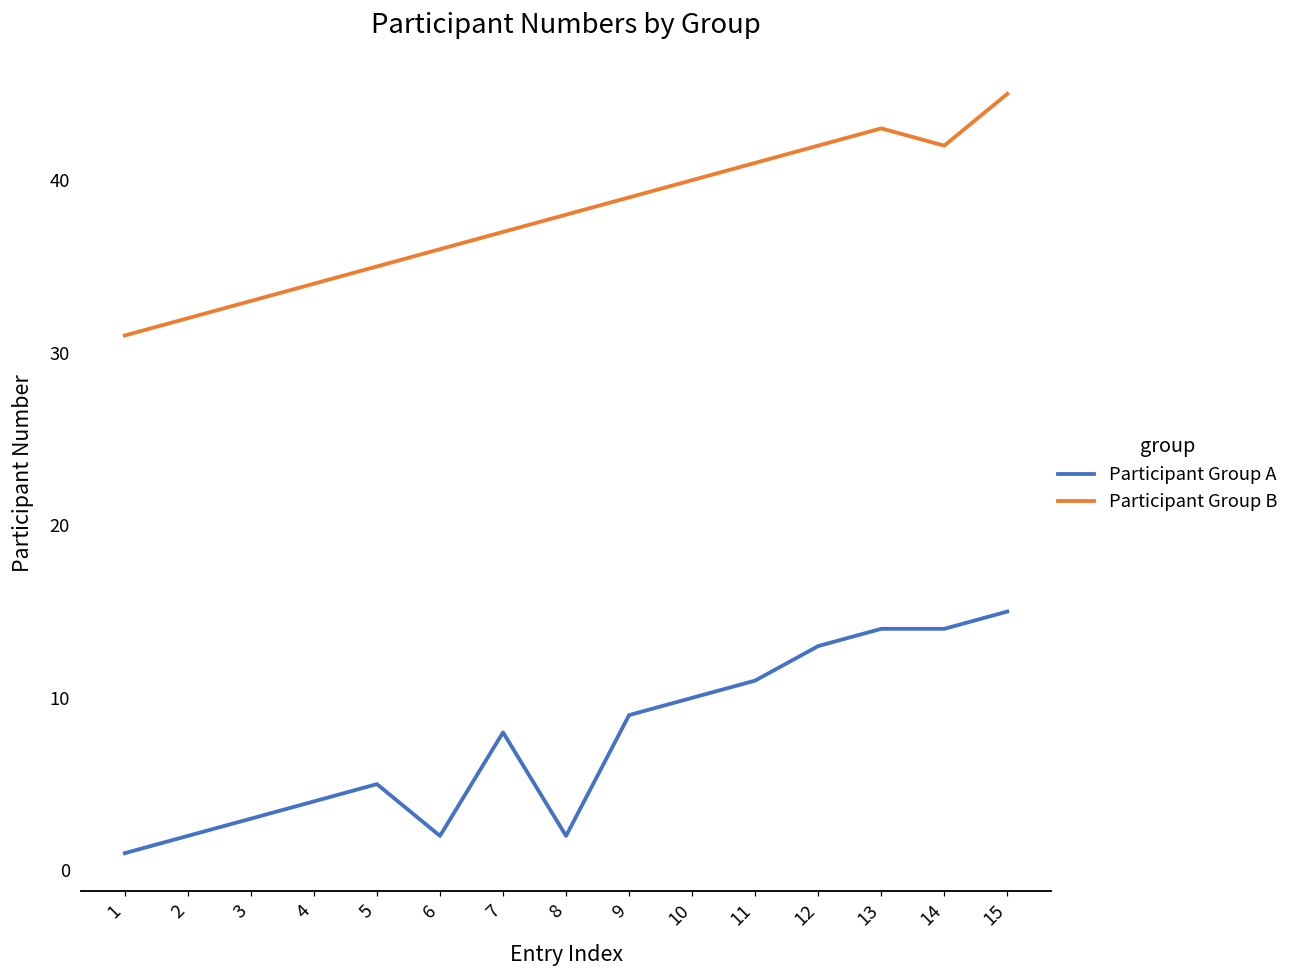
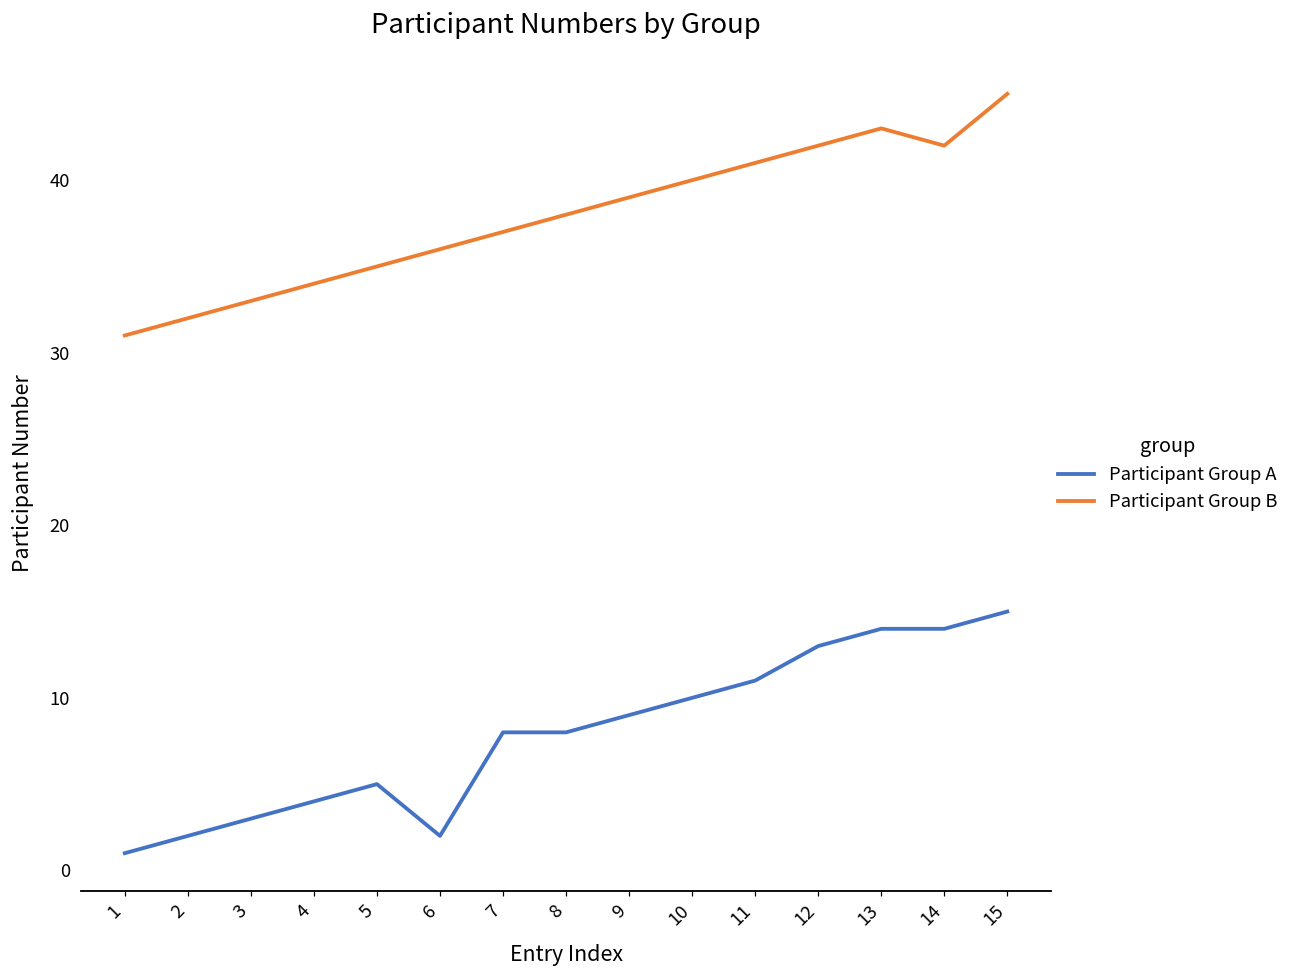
  {
    "Participant Group A": {
      "1": 1,
      "2": 2,
      "3": 3,
      "4": 4,
      "5": 5,
      "6": 2,
      "7": 8,
-     "8": 2,
+     "8": 8,
      "9": 9,
      "10": 10,
      "11": 11,
      "12": 13,
      "13": 14,
      "14": 14,
      "15": 15
    },
    "Participant Group B": {
      "1": 31,
      "2": 32,
      "3": 33,
      "4": 34,
      "5": 35,
      "6": 36,
      "7": 37,
      "8": 38,
      "9": 39,
      "10": 40,
      "11": 41,
      "12": 42,
      "13": 43,
      "14": 42,
      "15": 45
    }
  }
